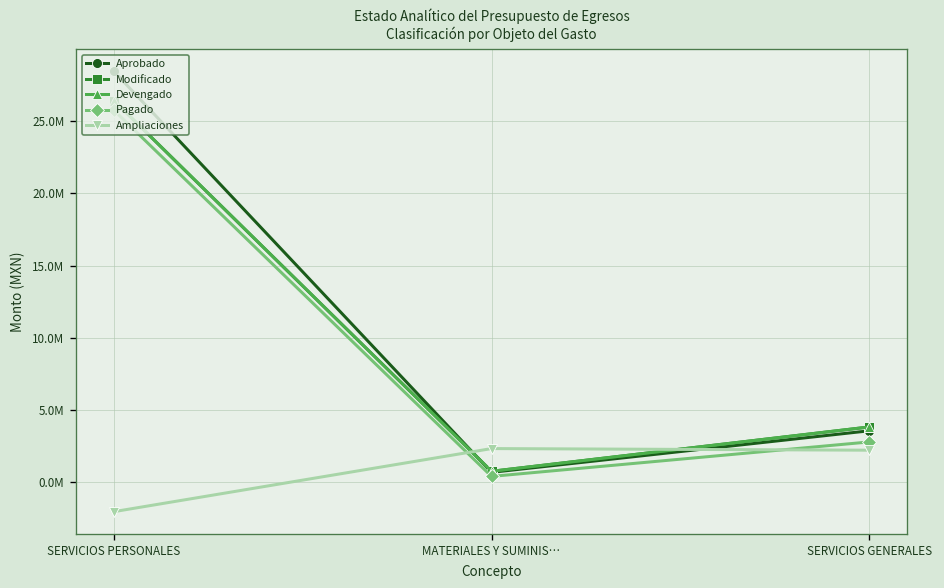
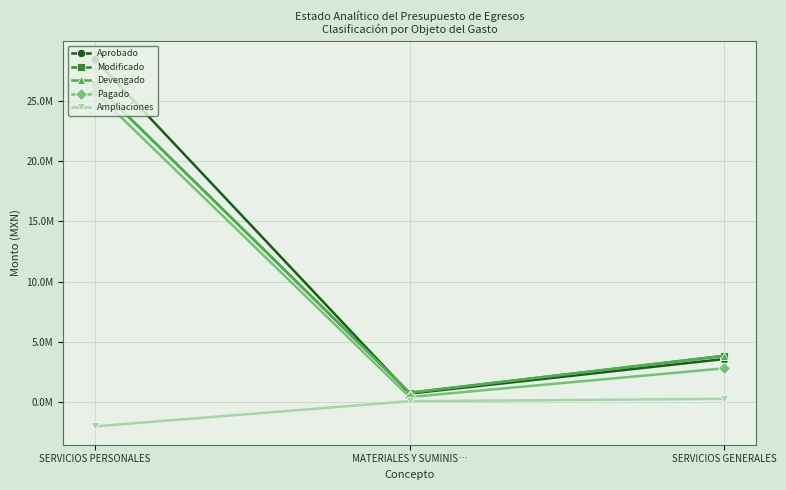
  {
    "Aprobado": {
      "SERVICIOS GENERALES": 3600000
    },
    "Ampliaciones": {
      "SERVICIOS PERSONALES": -2000000,
-     "MATERIALES Y SUMINIS…": 2300000,
-     "SERVICIOS GENERALES": 2200000
+     "MATERIALES Y SUMINIS…": 100000,
+     "SERVICIOS GENERALES": 300000
    }
  }
